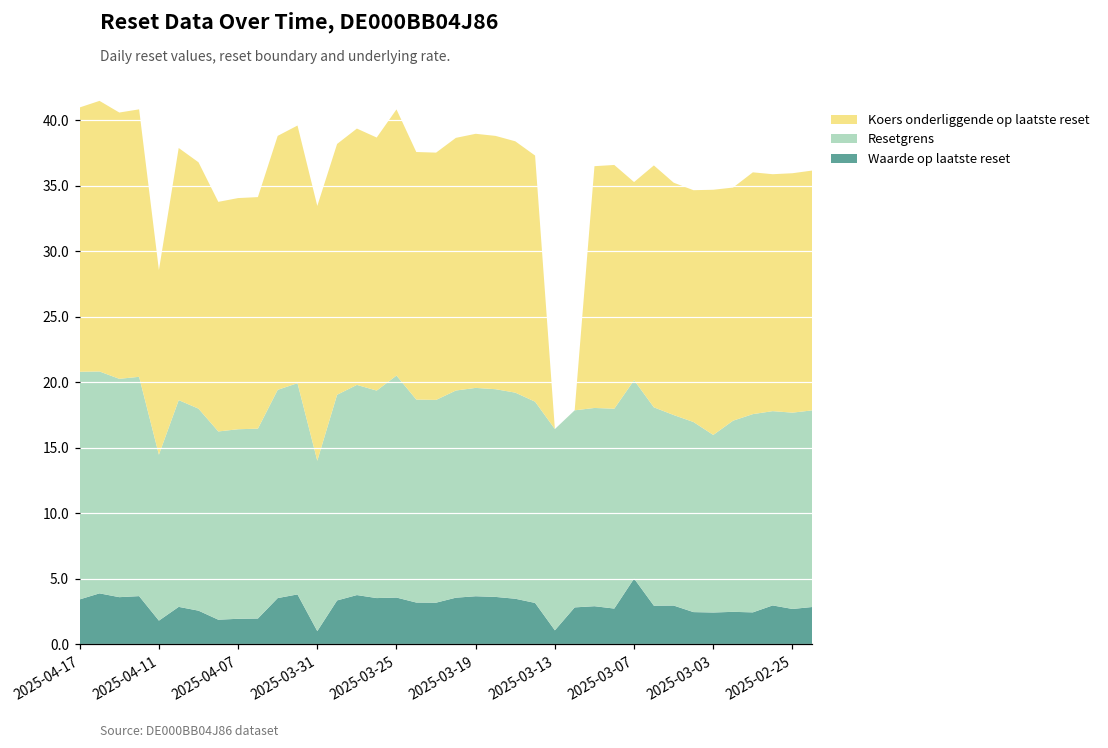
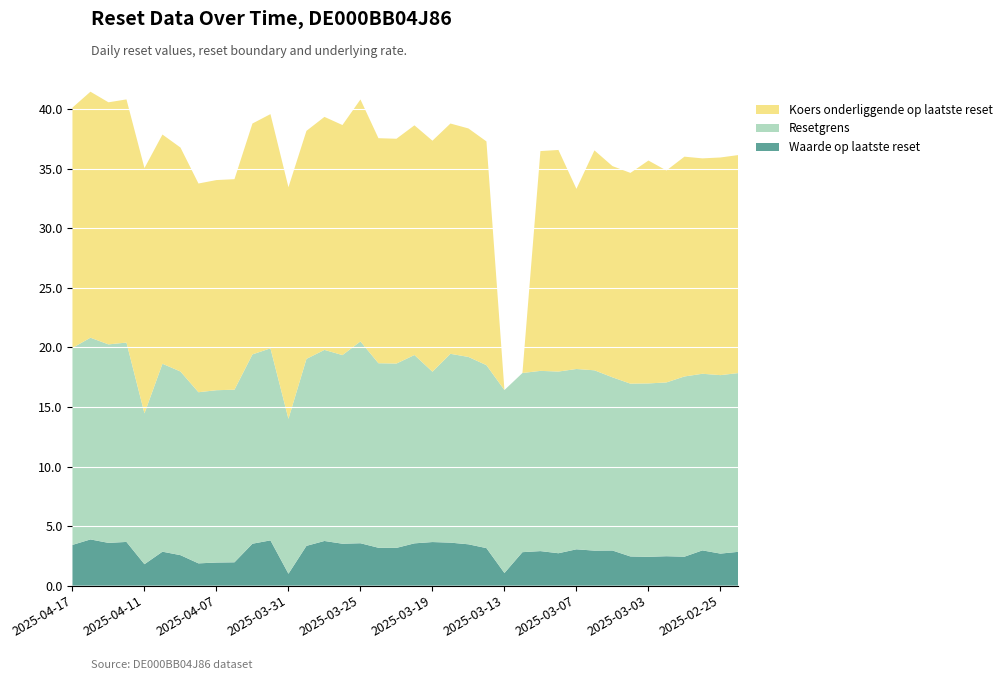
  {
    "Waarde op laatste reset": {
      "2025-04-17": 3.4,
      "2025-04-11": 1.8,
      "2025-04-07": 1.9,
      "2025-03-31": 1.0,
      "2025-03-25": 3.6,
      "2025-03-19": 3.7,
      "2025-03-13": 1.1,
-     "2025-03-07": 5.0,
+     "2025-03-07": 3.1,
      "2025-03-03": 2.4,
      "2025-02-25": 2.7
    },
    "Resetgrens": {
-     "2025-04-17": 17.4,
+     "2025-04-17": 16.5,
      "2025-04-11": 12.7,
      "2025-04-07": 14.5,
      "2025-03-31": 13.0,
      "2025-03-25": 16.9,
-     "2025-03-19": 15.9,
+     "2025-03-19": 14.3,
      "2025-03-07": 15.1,
-     "2025-03-03": 13.6,
+     "2025-03-03": 14.6,
      "2025-02-25": 15.0
    },
    "Koers onderliggende op laatste reset": {
      "2025-04-17": 20.2,
-     "2025-04-11": 14.1,
+     "2025-04-11": 20.6,
      "2025-04-07": 17.6,
      "2025-03-31": 19.4,
      "2025-03-25": 20.3,
      "2025-03-19": 19.4,
      "2025-03-07": 15.1,
      "2025-03-03": 18.7,
      "2025-02-25": 18.3
    }
  }
